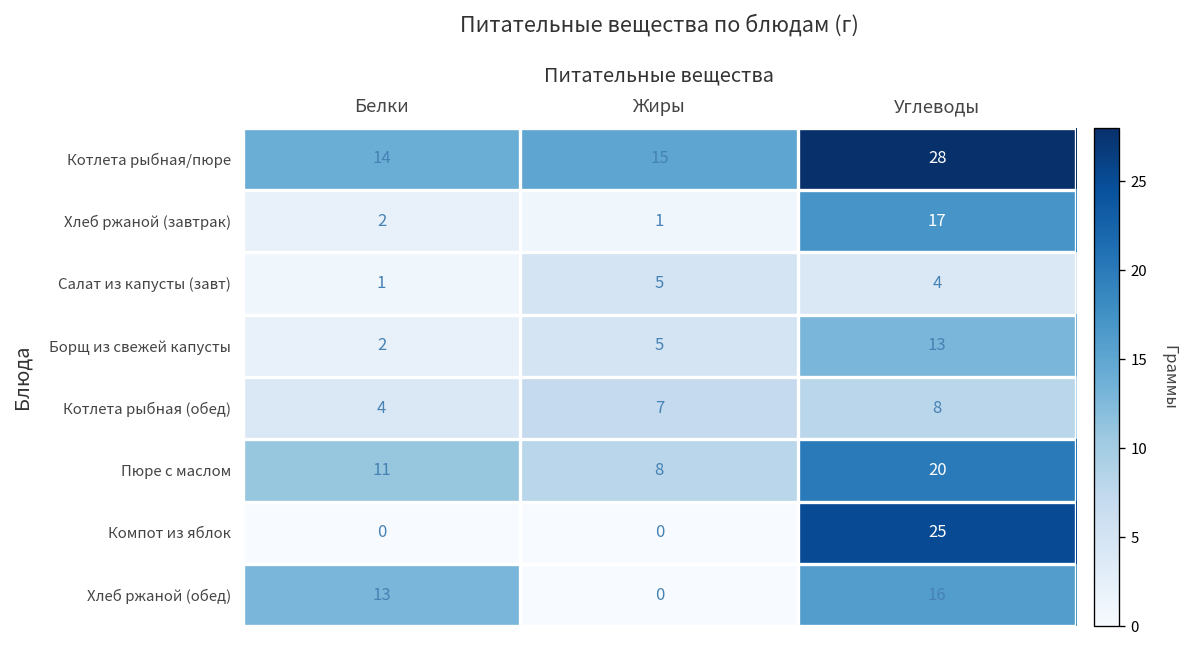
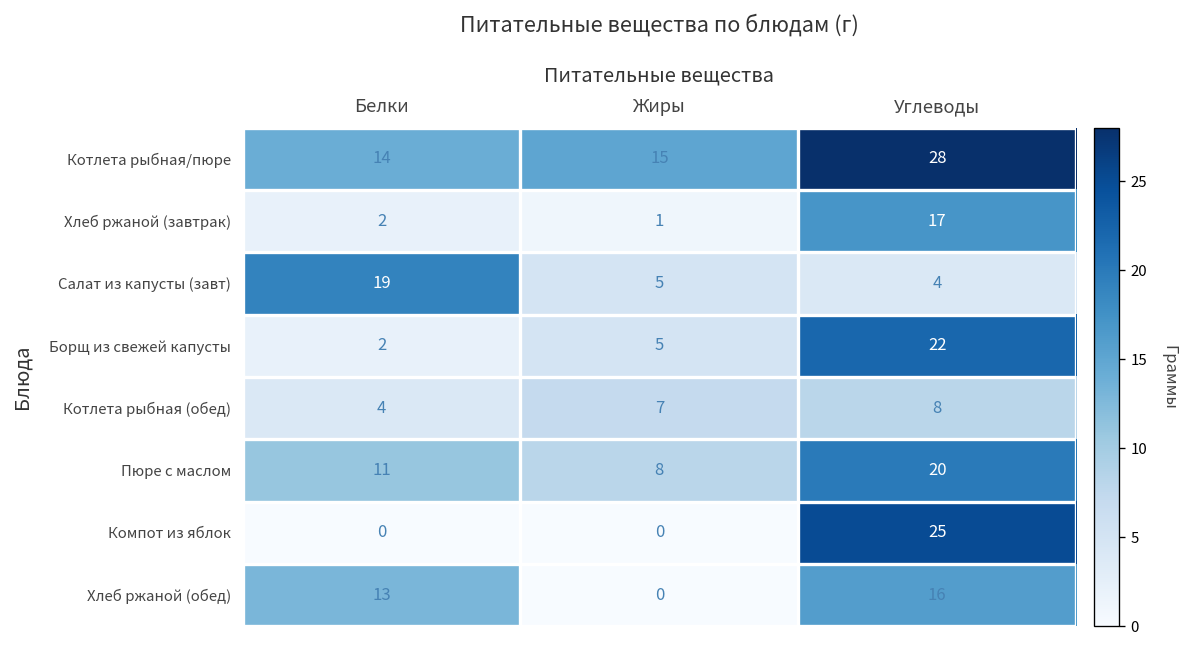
  {
    "Котлета рыбная/пюре": {
      "Углеводы": 28
    },
    "Хлеб ржаной (завтрак)": {
      "Белки": 2,
      "Жиры": 1,
      "Углеводы": 17
    },
    "Салат из капусты (завт)": {
-     "Белки": 1,
+     "Белки": 19,
      "Жиры": 5,
      "Углеводы": 4
    },
    "Борщ из свежей капусты": {
      "Белки": 2,
      "Жиры": 5,
-     "Углеводы": 13
+     "Углеводы": 22
    },
    "Котлета рыбная (обед)": {
      "Белки": 4,
      "Жиры": 7,
      "Углеводы": 8
    },
    "Пюре с маслом": {
      "Белки": 11,
      "Жиры": 8,
      "Углеводы": 20
    },
    "Компот из яблок": {
      "Белки": 0,
      "Жиры": 0,
      "Углеводы": 25
    },
    "Хлеб ржаной (обед)": {
      "Белки": 13,
      "Жиры": 0
    }
  }
